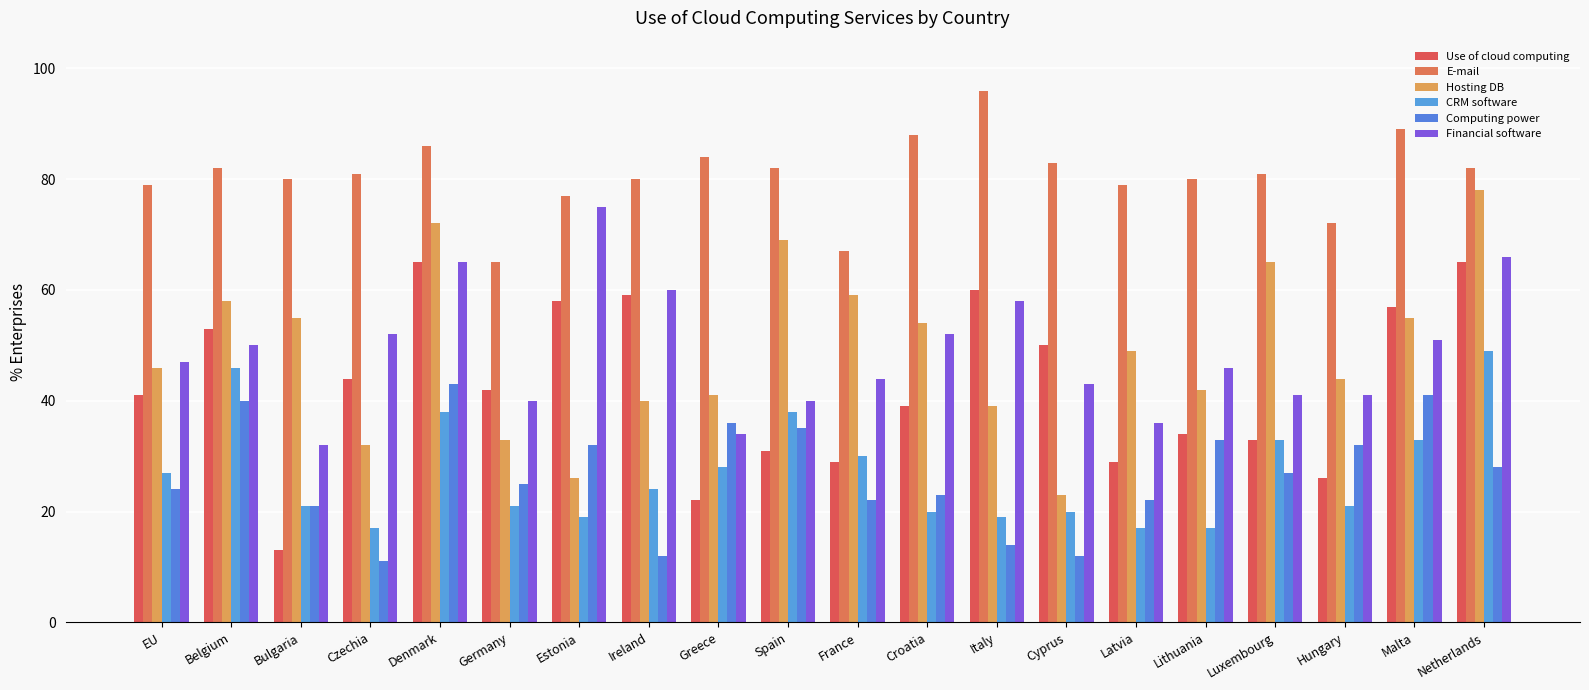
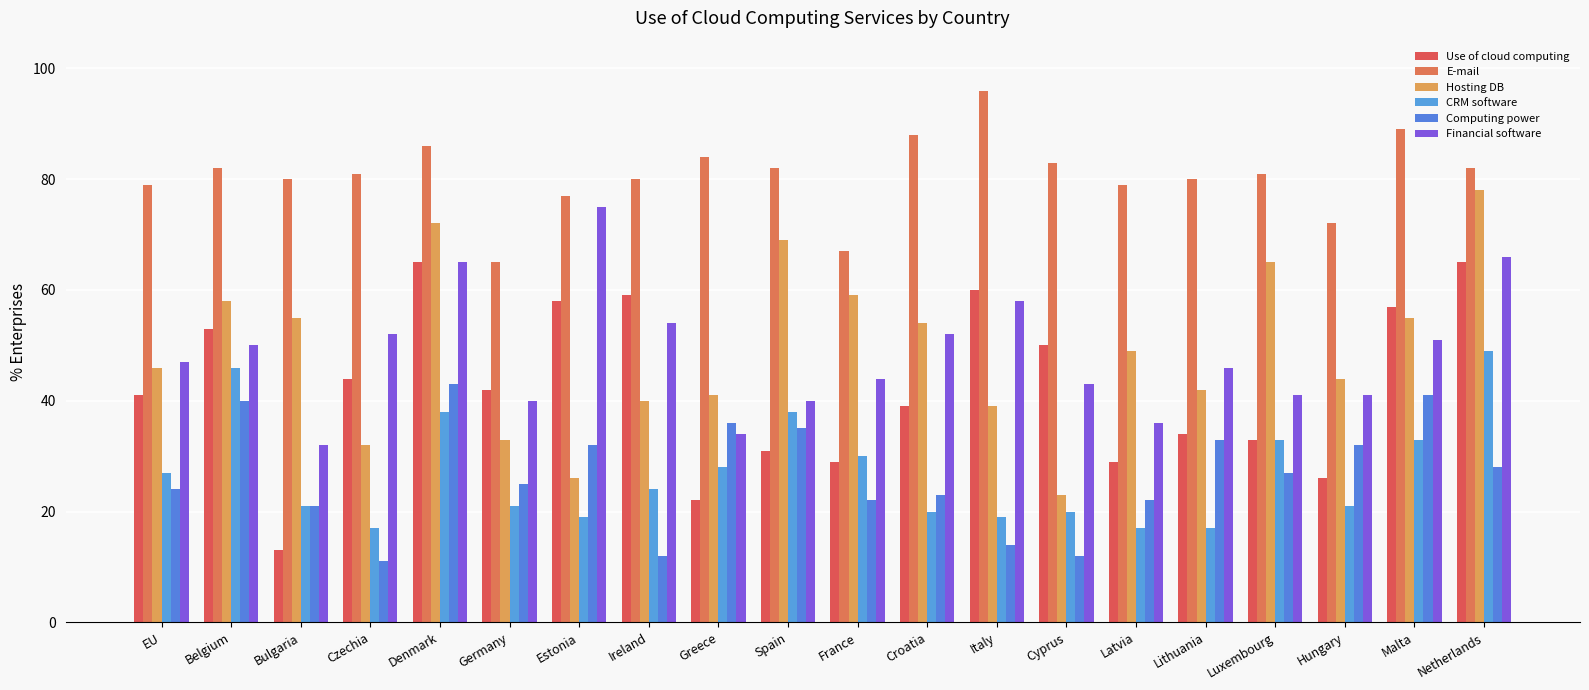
  {
    "Financial software": {
      "EU": 47,
      "Belgium": 50,
      "Bulgaria": 32,
      "Czechia": 52,
      "Denmark": 65,
      "Germany": 40,
      "Estonia": 75,
-     "Ireland": 60,
+     "Ireland": 54,
      "Greece": 34,
      "Spain": 40,
      "France": 44,
      "Croatia": 52,
      "Italy": 58,
      "Cyprus": 43,
      "Latvia": 36,
      "Lithuania": 46,
      "Luxembourg": 41,
      "Hungary": 41,
      "Malta": 51,
      "Netherlands": 66
    }
  }
